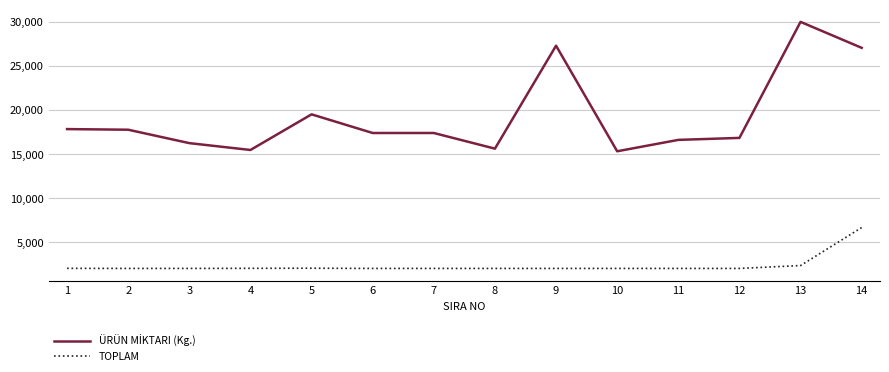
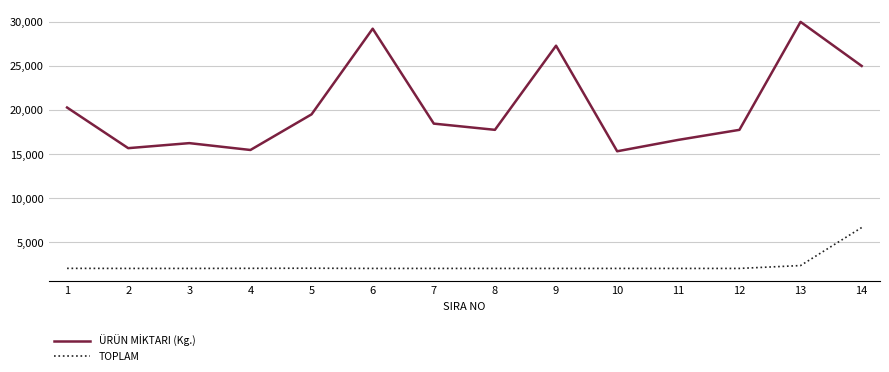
  {
    "ÜRÜN MİKTARI (Kg.)": {
-     "1": "18,000",
-     "2": "18,000",
+     "1": "20,000",
+     "2": "16,000",
      "3": "16,000",
      "4": "15,000",
      "5": "20,000",
-     "6": "17,000",
-     "7": "17,000",
-     "8": "16,000",
+     "6": "29,000",
+     "7": "18,000",
+     "8": "18,000",
      "9": "27,000",
      "10": "15,000",
      "11": "17,000",
-     "12": "17,000",
+     "12": "18,000",
      "13": "30,000",
-     "14": "27,000"
+     "14": "25,000"
    },
    "TOPLAM": {
      "1": "2,000",
      "2": "2,000",
      "3": "2,000",
      "4": "2,000",
      "5": "2,000",
      "6": "2,000",
      "7": "2,000",
      "8": "2,000",
      "9": "2,000",
      "10": "2,000",
      "11": "2,000",
      "12": "2,000",
      "13": "2,000",
      "14": "7,000"
    }
  }
